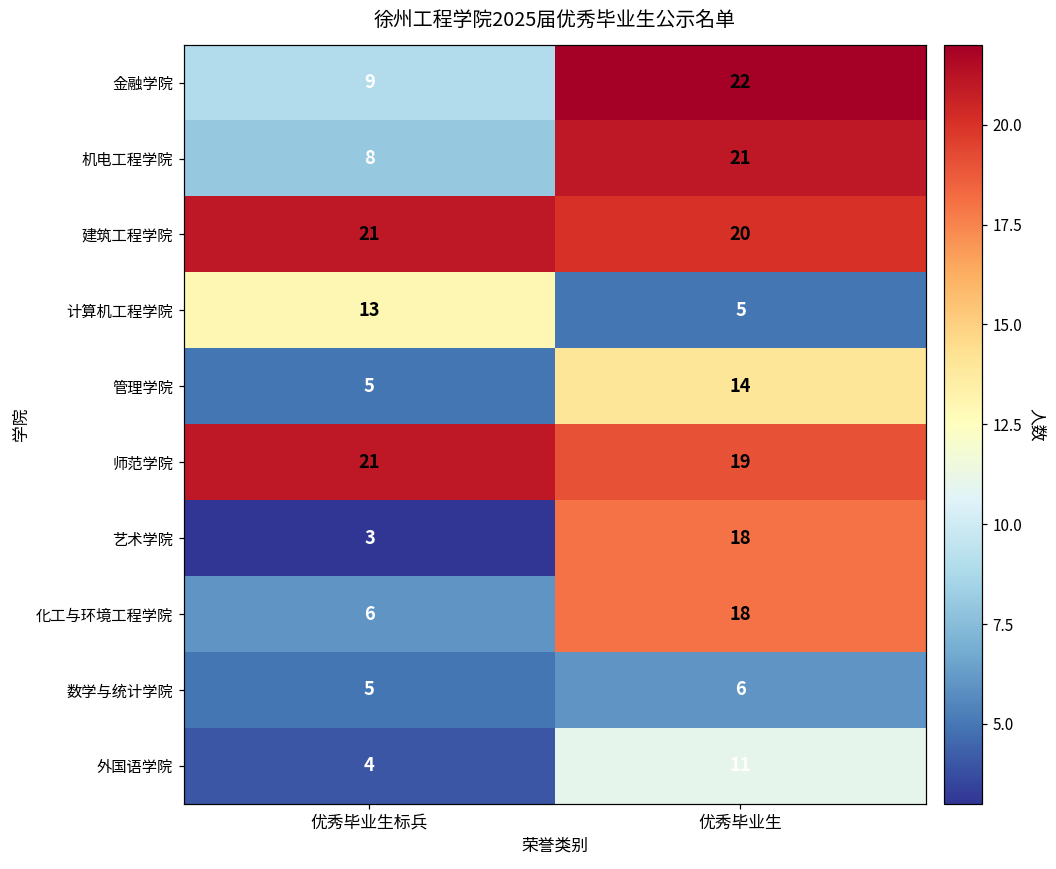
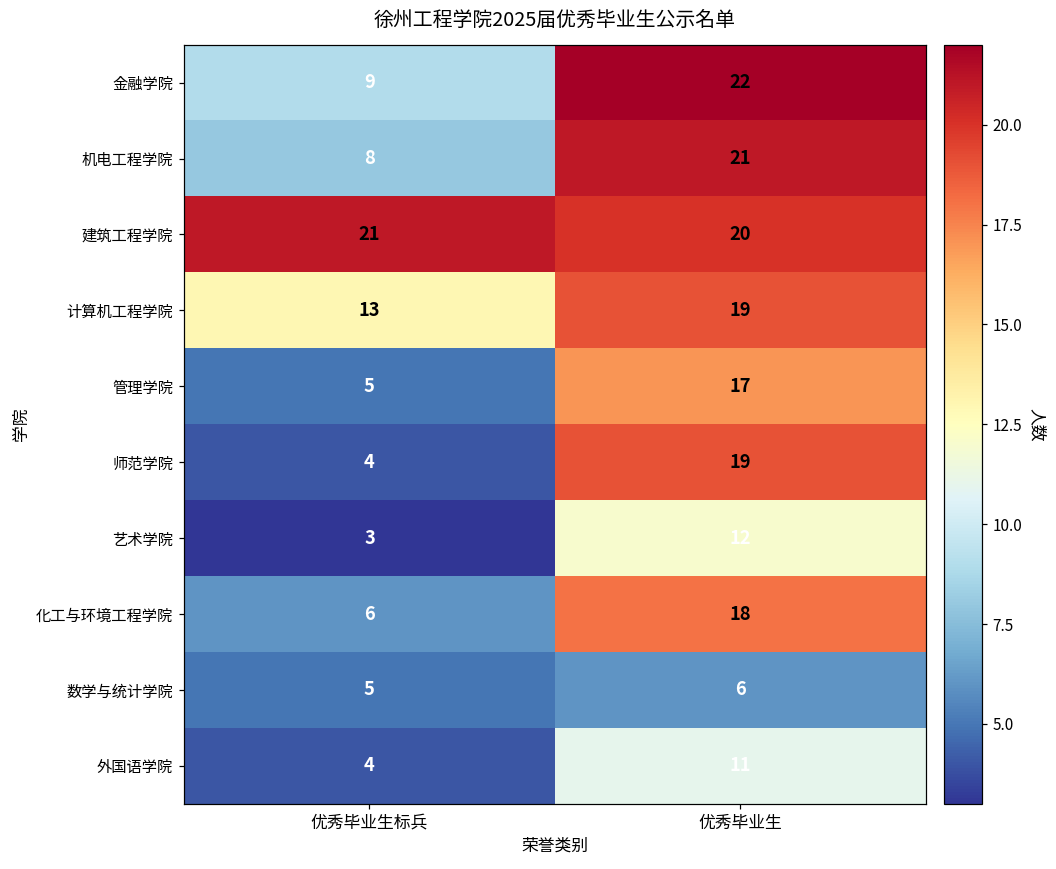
  {
    "金融学院": {
      "优秀毕业生标兵": 9,
      "优秀毕业生": 22
    },
    "机电工程学院": {
      "优秀毕业生标兵": 8,
      "优秀毕业生": 21
    },
    "建筑工程学院": {
      "优秀毕业生标兵": 21,
      "优秀毕业生": 20
    },
    "计算机工程学院": {
      "优秀毕业生标兵": 13,
-     "优秀毕业生": 5
+     "优秀毕业生": 19
    },
    "管理学院": {
      "优秀毕业生标兵": 5,
-     "优秀毕业生": 14
+     "优秀毕业生": 17
    },
    "师范学院": {
-     "优秀毕业生标兵": 21,
+     "优秀毕业生标兵": 4,
      "优秀毕业生": 19
    },
    "艺术学院": {
      "优秀毕业生标兵": 3,
-     "优秀毕业生": 18
+     "优秀毕业生": 12
    },
    "化工与环境工程学院": {
      "优秀毕业生标兵": 6,
      "优秀毕业生": 18
    },
    "数学与统计学院": {
      "优秀毕业生标兵": 5,
      "优秀毕业生": 6
    },
    "外国语学院": {
      "优秀毕业生标兵": 4
    }
  }
